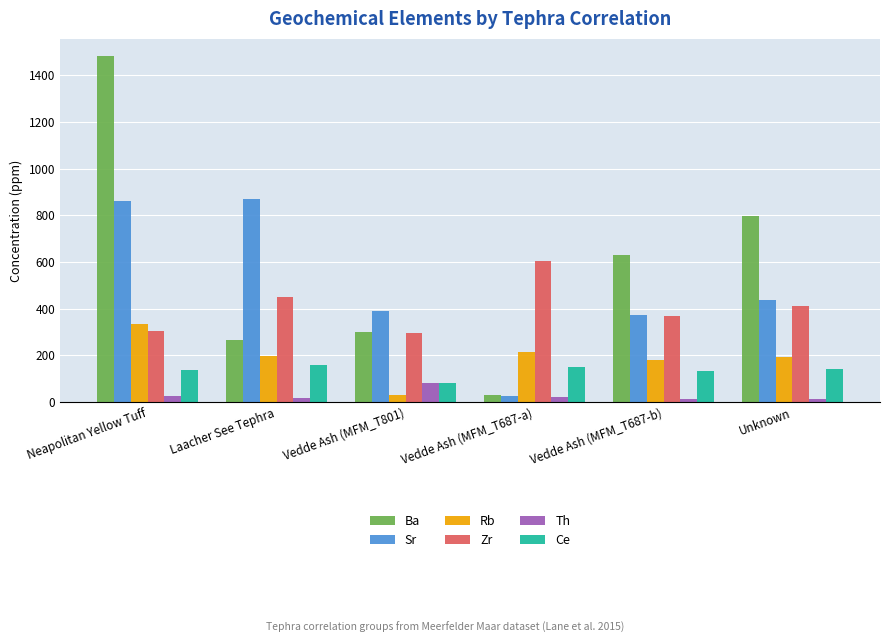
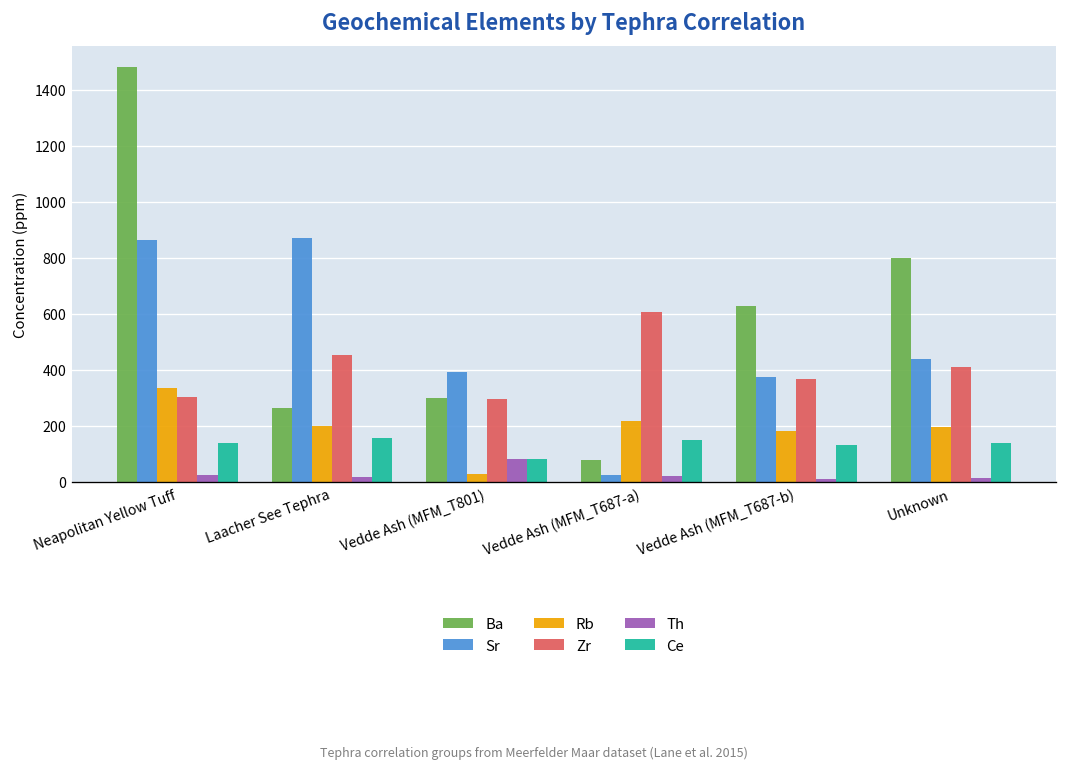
  {
    "Ba": {
      "Neapolitan Yellow Tuff": 1480,
      "Laacher See Tephra": 270,
      "Vedde Ash (MFM_T801)": 300,
-     "Vedde Ash (MFM_T687-a)": 30,
+     "Vedde Ash (MFM_T687-a)": 80,
      "Vedde Ash (MFM_T687-b)": 630,
      "Unknown": 800
    },
    "Sr": {
      "Neapolitan Yellow Tuff": 860,
      "Laacher See Tephra": 870,
      "Vedde Ash (MFM_T801)": 390,
      "Vedde Ash (MFM_T687-a)": 30,
      "Vedde Ash (MFM_T687-b)": 370,
      "Unknown": 440
    },
    "Rb": {
      "Neapolitan Yellow Tuff": 340,
      "Laacher See Tephra": 200,
      "Vedde Ash (MFM_T801)": 30,
      "Vedde Ash (MFM_T687-a)": 220,
      "Vedde Ash (MFM_T687-b)": 180,
      "Unknown": 200
    },
    "Zr": {
      "Neapolitan Yellow Tuff": 300,
      "Laacher See Tephra": 450,
      "Vedde Ash (MFM_T801)": 300,
      "Vedde Ash (MFM_T687-a)": 610,
      "Vedde Ash (MFM_T687-b)": 370,
      "Unknown": 410
    },
    "Th": {
      "Neapolitan Yellow Tuff": 30,
      "Laacher See Tephra": 20,
      "Vedde Ash (MFM_T801)": 80,
      "Vedde Ash (MFM_T687-a)": 20,
      "Vedde Ash (MFM_T687-b)": 10,
      "Unknown": 10
    },
    "Ce": {
      "Neapolitan Yellow Tuff": 140,
      "Laacher See Tephra": 160,
      "Vedde Ash (MFM_T801)": 80,
      "Vedde Ash (MFM_T687-a)": 150,
      "Vedde Ash (MFM_T687-b)": 130,
      "Unknown": 140
    }
  }
